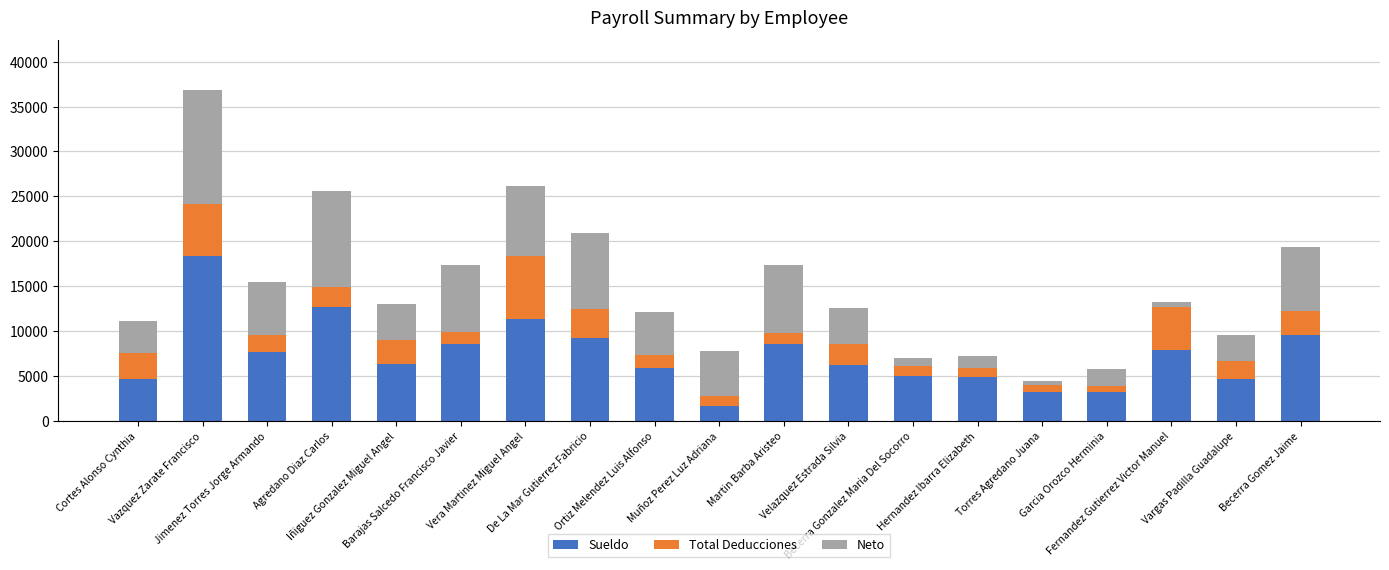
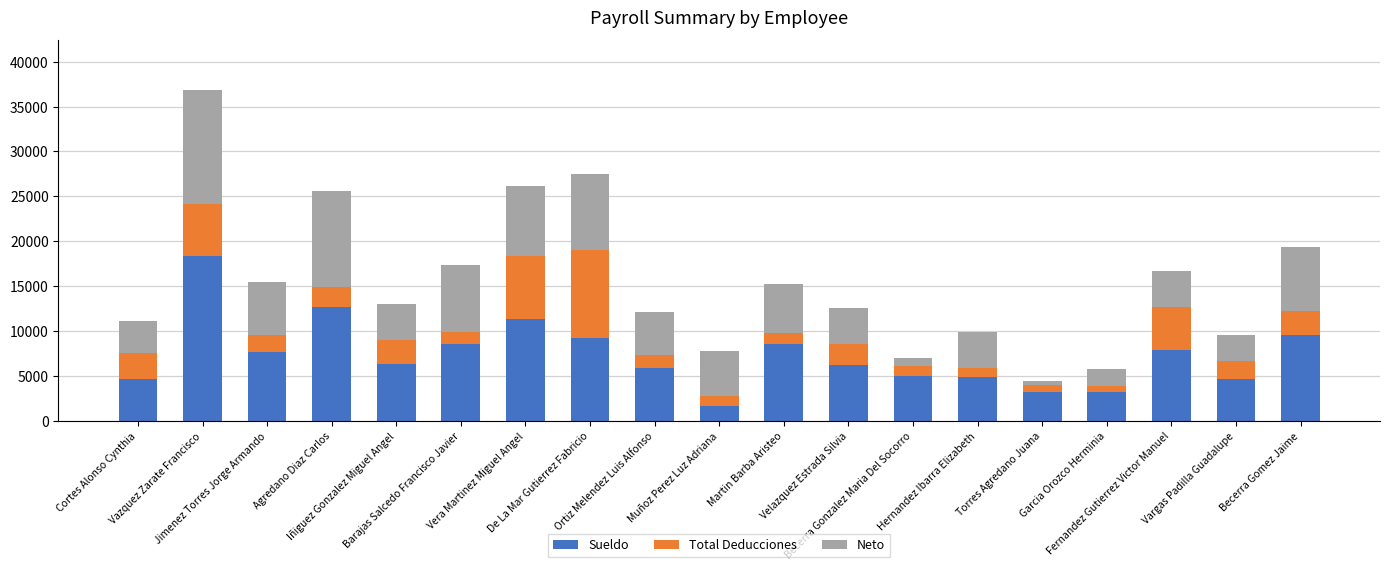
  {
    "Sueldo": {
      "Cortes Alonso Cynthia": 5000,
      "Vazquez Zarate Francisco": 18000,
      "Jimenez Torres Jorge Armando": 8000,
      "Agredano Diaz Carlos": 13000,
      "Iñiguez Gonzalez Miguel Angel": 6000,
      "Barajas Salcedo Francisco Javier": 9000,
      "Vera Martinez Miguel Angel": 11000,
      "De La Mar Gutierrez Fabricio": 9000,
      "Ortiz Melendez Luis Alfonso": 6000,
      "Muñoz Perez Luz Adriana": 2000,
      "Martin Barba Aristeo": 9000,
      "Velazquez Estrada Silvia": 6000,
      "Becerra Gonzalez Maria Del Socorro": 5000,
      "Hernandez Ibarra Elizabeth": 5000,
      "Torres Agredano Juana": 3000,
      "Garcia Orozco Herminia": 3000,
      "Fernandez Gutierrez Victor Manuel": 8000,
      "Vargas Padilla Guadalupe": 5000,
      "Becerra Gomez Jaime": 10000
    },
    "Total Deducciones": {
      "Cortes Alonso Cynthia": 3000,
      "Vazquez Zarate Francisco": 6000,
      "Jimenez Torres Jorge Armando": 2000,
      "Agredano Diaz Carlos": 2000,
      "Iñiguez Gonzalez Miguel Angel": 3000,
      "Barajas Salcedo Francisco Javier": 1000,
      "Vera Martinez Miguel Angel": 7000,
-     "De La Mar Gutierrez Fabricio": 3000,
+     "De La Mar Gutierrez Fabricio": 10000,
      "Ortiz Melendez Luis Alfonso": 1000,
      "Muñoz Perez Luz Adriana": 1000,
      "Martin Barba Aristeo": 1000,
      "Velazquez Estrada Silvia": 2000,
      "Becerra Gonzalez Maria Del Socorro": 1000,
      "Hernandez Ibarra Elizabeth": 1000,
      "Torres Agredano Juana": 1000,
      "Garcia Orozco Herminia": 1000,
      "Fernandez Gutierrez Victor Manuel": 5000,
      "Vargas Padilla Guadalupe": 2000,
      "Becerra Gomez Jaime": 3000
    },
    "Neto": {
      "Cortes Alonso Cynthia": 4000,
      "Vazquez Zarate Francisco": 13000,
      "Jimenez Torres Jorge Armando": 6000,
      "Agredano Diaz Carlos": 11000,
      "Iñiguez Gonzalez Miguel Angel": 4000,
      "Barajas Salcedo Francisco Javier": 7000,
      "Vera Martinez Miguel Angel": 8000,
      "De La Mar Gutierrez Fabricio": 8000,
      "Ortiz Melendez Luis Alfonso": 5000,
      "Muñoz Perez Luz Adriana": 5000,
-     "Martin Barba Aristeo": 7000,
+     "Martin Barba Aristeo": 5000,
      "Velazquez Estrada Silvia": 4000,
      "Becerra Gonzalez Maria Del Socorro": 1000,
-     "Hernandez Ibarra Elizabeth": 1000,
+     "Hernandez Ibarra Elizabeth": 4000,
      "Torres Agredano Juana": 1000,
      "Garcia Orozco Herminia": 2000,
-     "Fernandez Gutierrez Victor Manuel": 1000,
+     "Fernandez Gutierrez Victor Manuel": 4000,
      "Vargas Padilla Guadalupe": 3000,
      "Becerra Gomez Jaime": 7000
    }
  }
